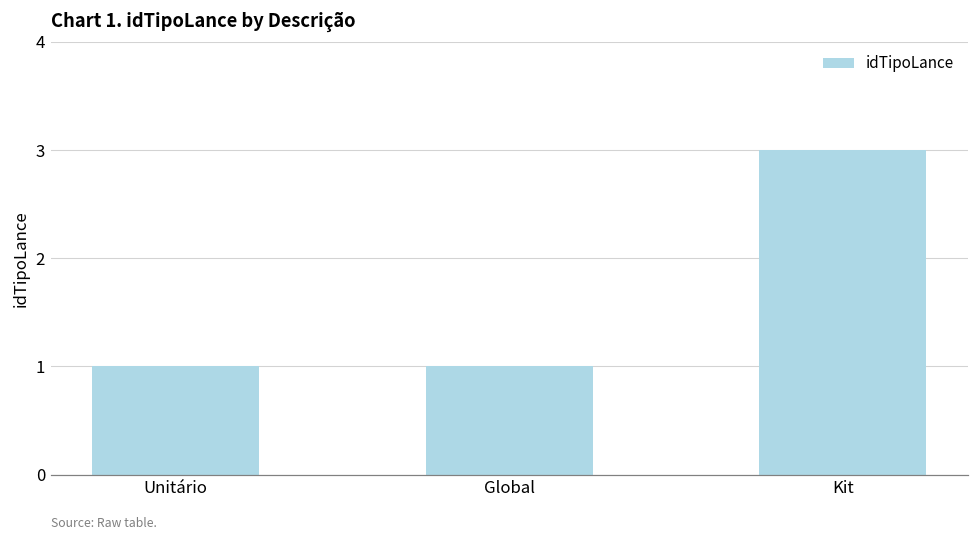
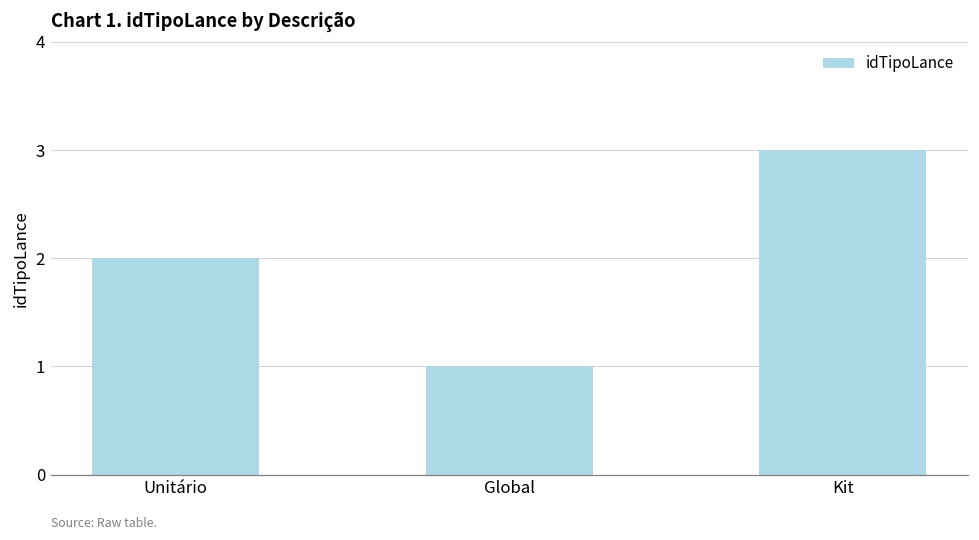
  {
-   "Unitário": 1,
+   "Unitário": 2,
    "Global": 1,
    "Kit": 3
  }
